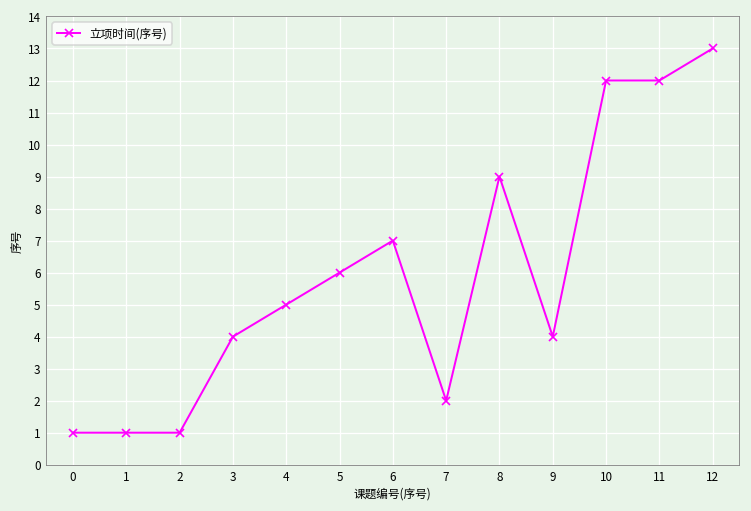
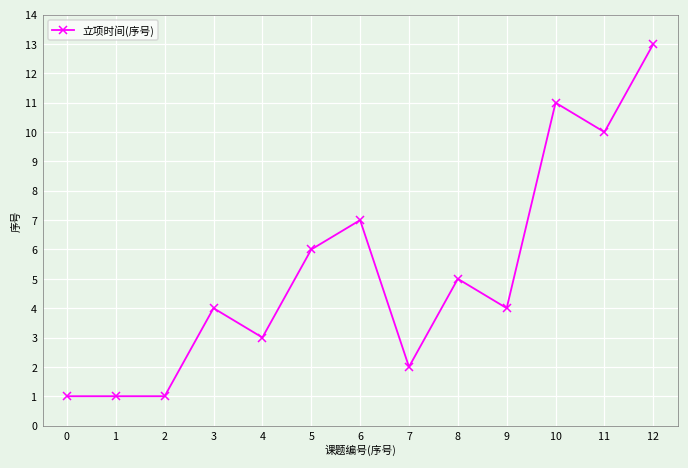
  {
    "0": 1,
    "1": 1,
    "2": 1,
    "3": 4,
-   "4": 5,
+   "4": 3,
    "5": 6,
    "6": 7,
    "7": 2,
-   "8": 9,
+   "8": 5,
    "9": 4,
-   "10": 12,
-   "11": 12,
+   "10": 11,
+   "11": 10,
    "12": 13
  }
